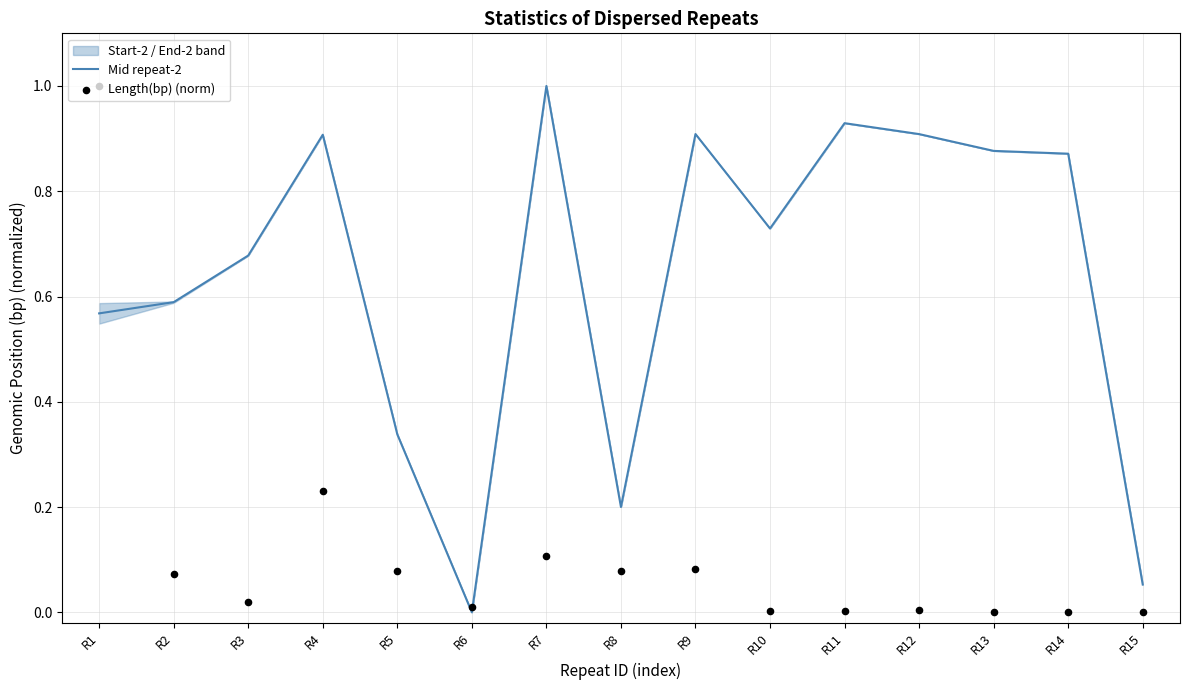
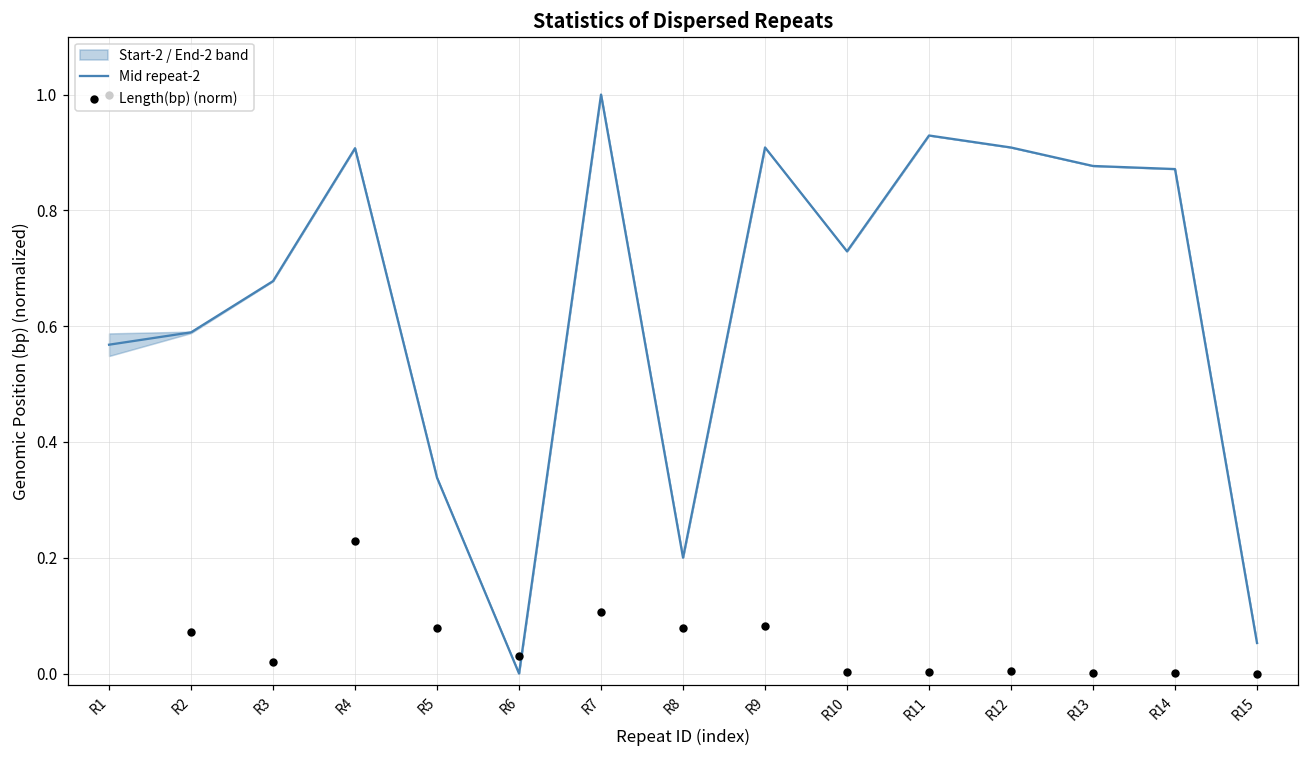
  {
    "Length(bp) (norm)": {
-     "R6": 0.01
+     "R6": 0.03
    }
  }
